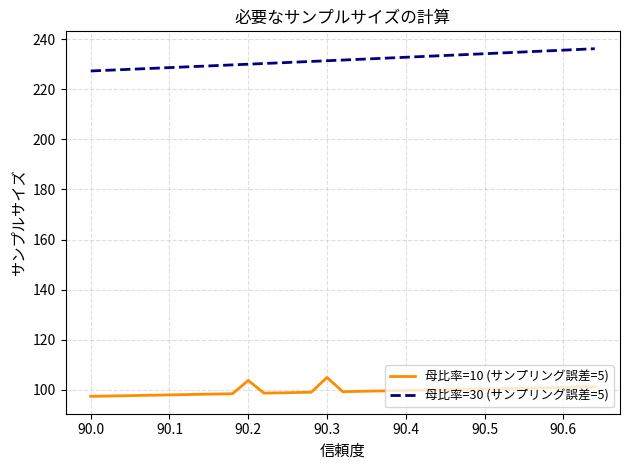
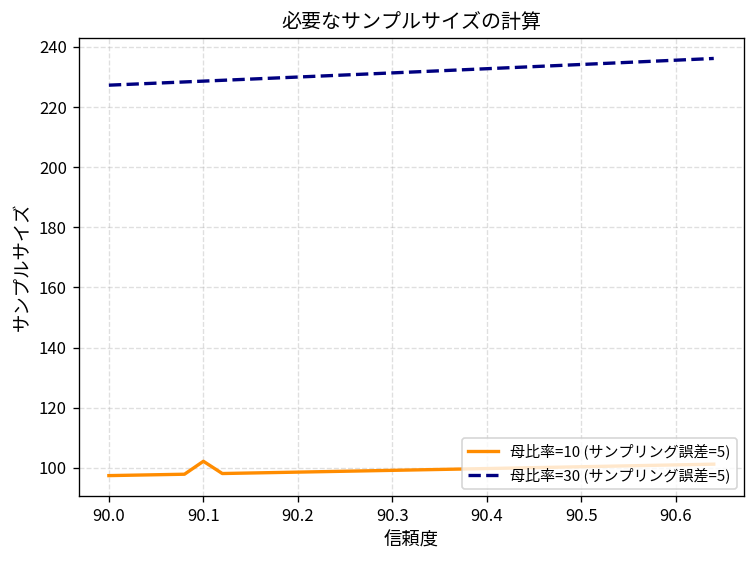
  {
    "母比率=10 (サンプリング誤差=5)": {
      "90.0": 97,
-     "90.1": 98,
-     "90.2": 104,
-     "90.3": 105
+     "90.1": 102,
+     "90.2": 99,
+     "90.3": 99
    },
    "母比率=30 (サンプリング誤差=5)": {
      "90.0": 227,
      "90.1": 229,
      "90.2": 230,
      "90.3": 231,
      "90.4": 233,
      "90.5": 234,
      "90.6": 236
    }
  }
